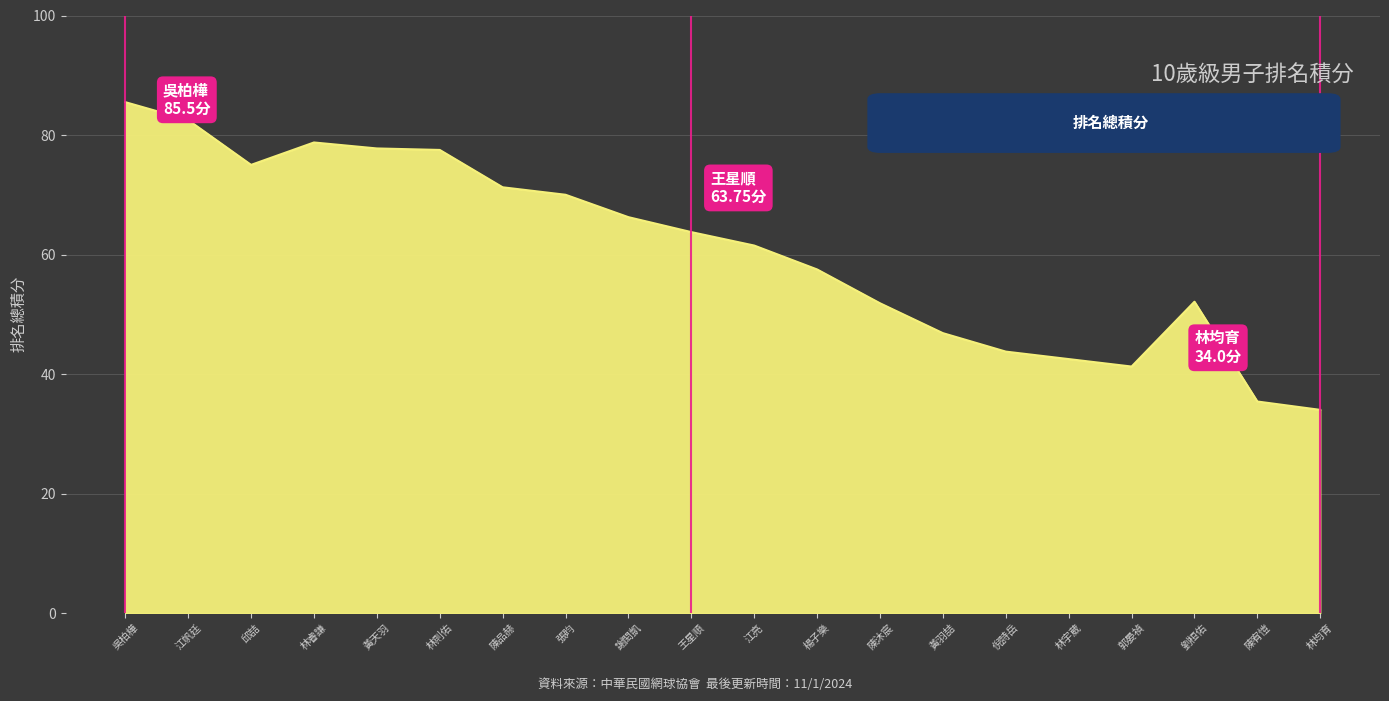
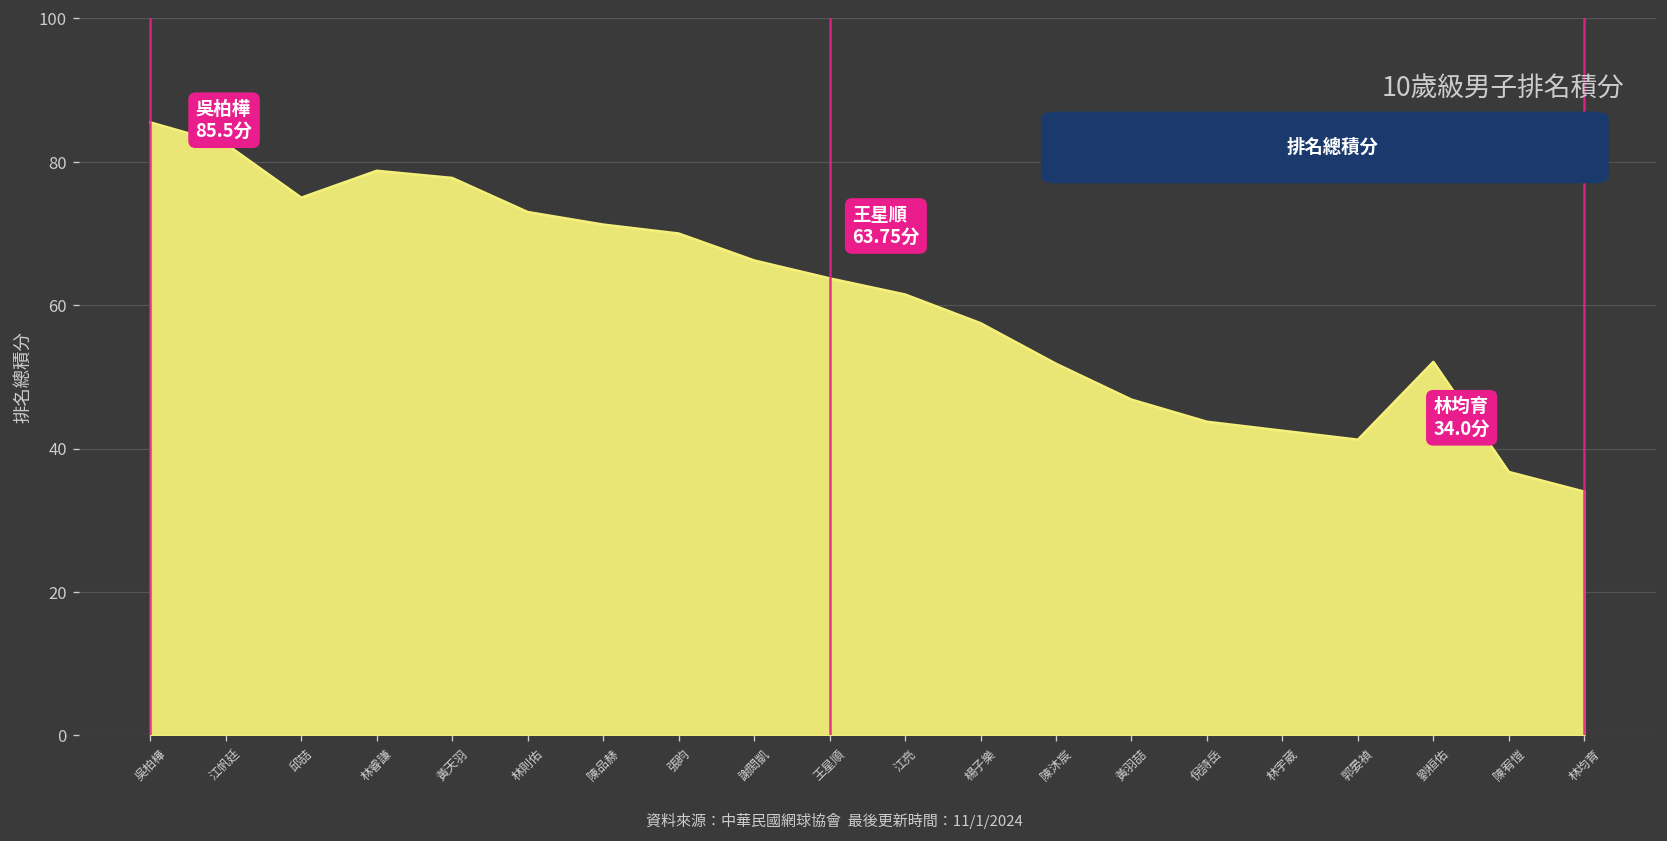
  {
    "吳柏樺": 86,
    "邱喆": 75,
    "林睿謙": 79,
    "黃天羽": 78,
-   "林則佑": 78,
+   "林則佑": 73,
    "陳品赫": 71,
    "張盷": 70,
    "謝閎凱": 66,
    "王星順": 64,
    "江亮": 62,
    "楊子樂": 58,
    "陳沐宸": 52,
    "黃羽喆": 47,
    "倪詩岳": 44,
    "林宇葳": 43,
    "郭晏禎": 41,
    "劉桓佑": 52,
-   "陳宥愷": 35,
+   "陳宥愷": 37,
    "林均育": 34
  }
